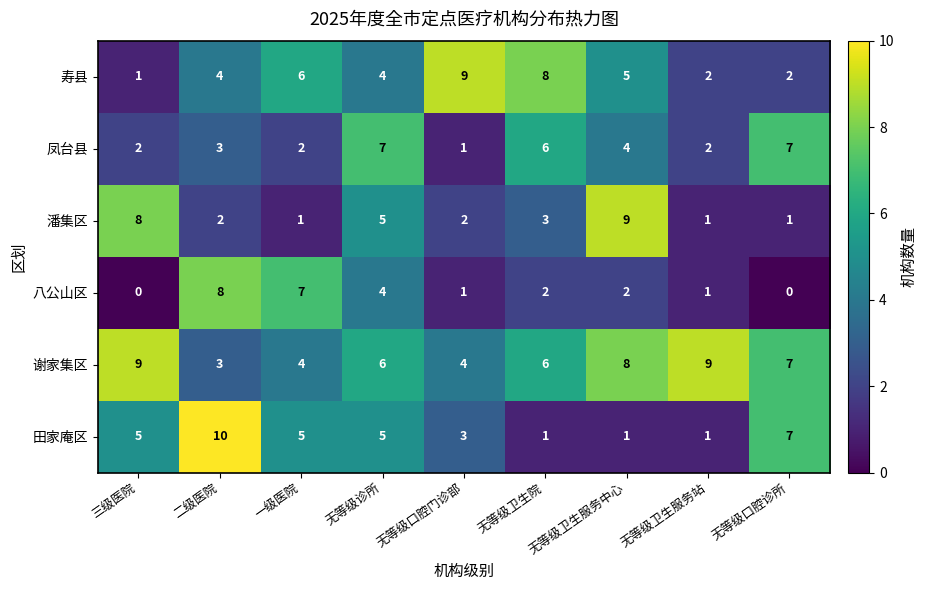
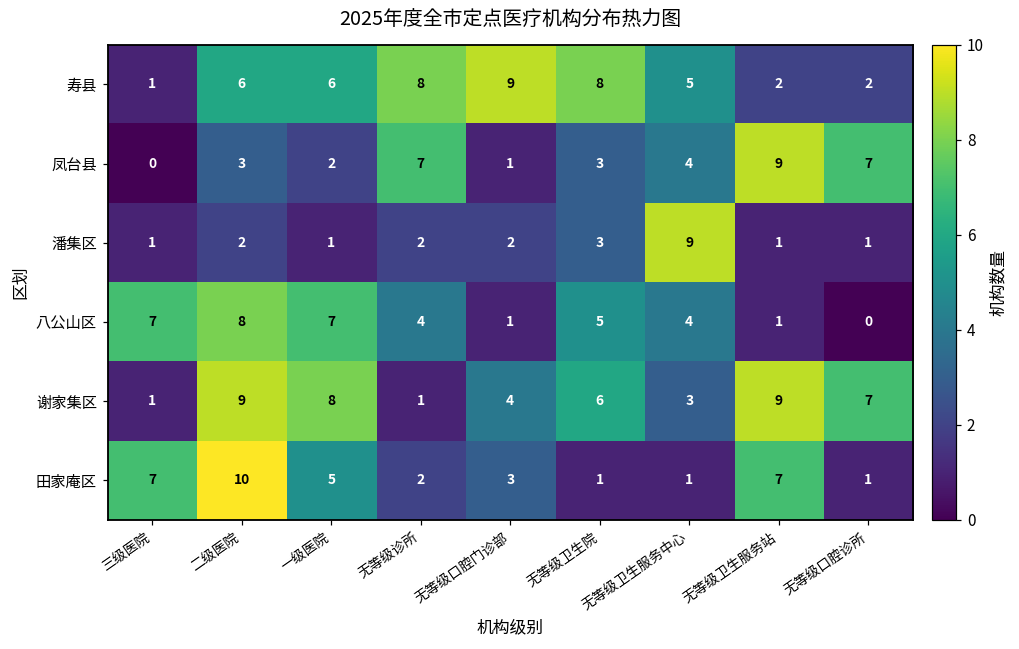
  {
    "寿县": {
      "三级医院": 1,
-     "二级医院": 4,
+     "二级医院": 6,
      "一级医院": 6,
-     "无等级诊所": 4,
+     "无等级诊所": 8,
      "无等级口腔门诊部": 9,
      "无等级卫生院": 8,
      "无等级卫生服务中心": 5,
      "无等级卫生服务站": 2,
      "无等级口腔诊所": 2
    },
    "凤台县": {
-     "三级医院": 2,
+     "三级医院": 0,
      "二级医院": 3,
      "一级医院": 2,
      "无等级诊所": 7,
      "无等级口腔门诊部": 1,
-     "无等级卫生院": 6,
+     "无等级卫生院": 3,
      "无等级卫生服务中心": 4,
-     "无等级卫生服务站": 2,
+     "无等级卫生服务站": 9,
      "无等级口腔诊所": 7
    },
    "潘集区": {
-     "三级医院": 8,
+     "三级医院": 1,
      "二级医院": 2,
      "一级医院": 1,
-     "无等级诊所": 5,
+     "无等级诊所": 2,
      "无等级口腔门诊部": 2,
      "无等级卫生院": 3,
      "无等级卫生服务中心": 9,
      "无等级卫生服务站": 1,
      "无等级口腔诊所": 1
    },
    "八公山区": {
-     "三级医院": 0,
+     "三级医院": 7,
      "二级医院": 8,
      "一级医院": 7,
      "无等级诊所": 4,
      "无等级口腔门诊部": 1,
-     "无等级卫生院": 2,
-     "无等级卫生服务中心": 2,
+     "无等级卫生院": 5,
+     "无等级卫生服务中心": 4,
      "无等级卫生服务站": 1,
      "无等级口腔诊所": 0
    },
    "谢家集区": {
-     "三级医院": 9,
-     "二级医院": 3,
-     "一级医院": 4,
-     "无等级诊所": 6,
+     "三级医院": 1,
+     "二级医院": 9,
+     "一级医院": 8,
+     "无等级诊所": 1,
      "无等级口腔门诊部": 4,
      "无等级卫生院": 6,
-     "无等级卫生服务中心": 8,
+     "无等级卫生服务中心": 3,
      "无等级卫生服务站": 9,
      "无等级口腔诊所": 7
    },
    "田家庵区": {
-     "三级医院": 5,
+     "三级医院": 7,
      "二级医院": 10,
      "一级医院": 5,
-     "无等级诊所": 5,
+     "无等级诊所": 2,
      "无等级口腔门诊部": 3,
      "无等级卫生院": 1,
      "无等级卫生服务中心": 1,
-     "无等级卫生服务站": 1,
-     "无等级口腔诊所": 7
+     "无等级卫生服务站": 7,
+     "无等级口腔诊所": 1
    }
  }
